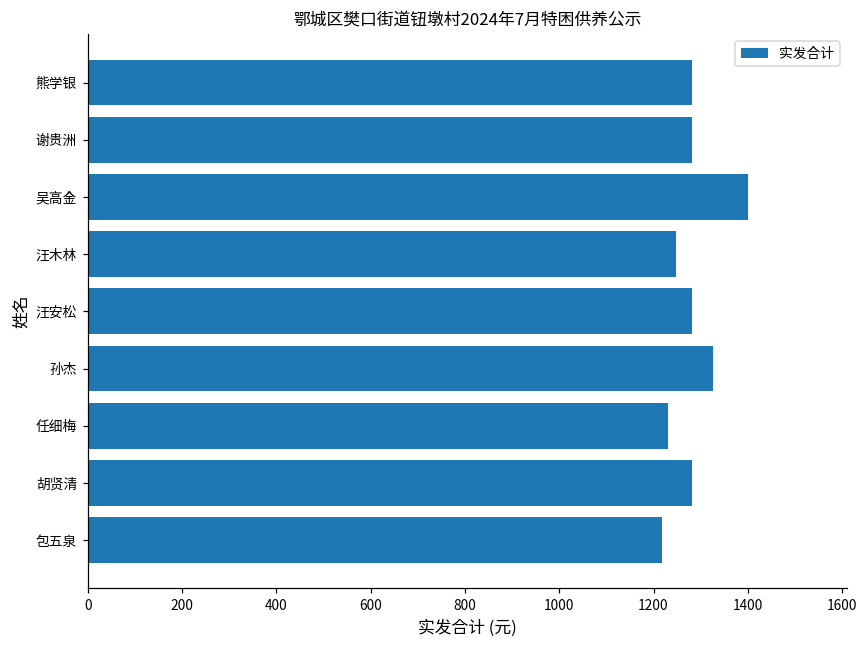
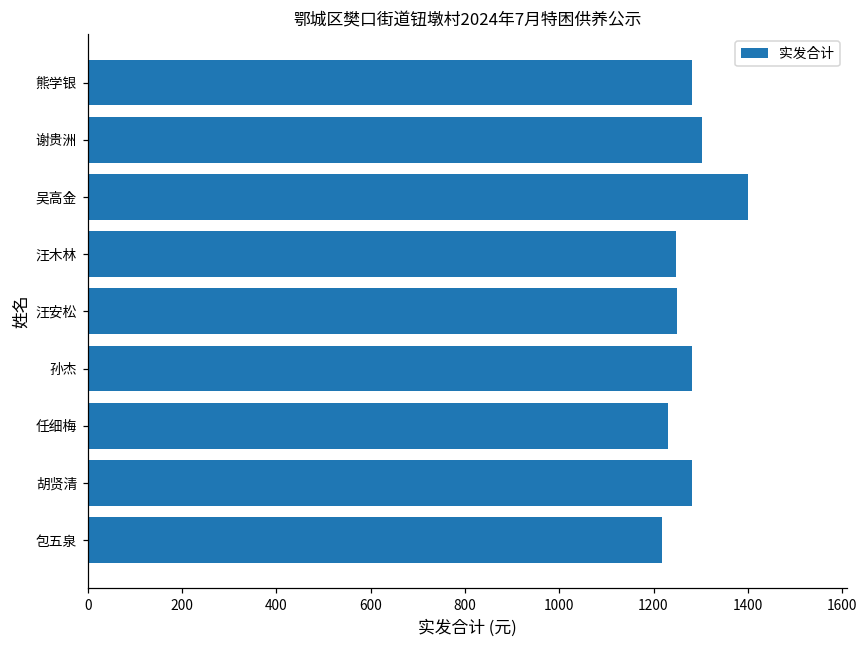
  {
    "熊学银": 1280,
-   "谢贵洲": 1280,
+   "谢贵洲": 1300,
    "吴高金": 1400,
    "汪木林": 1250,
-   "汪安松": 1280,
-   "孙杰": 1330,
+   "汪安松": 1250,
+   "孙杰": 1280,
    "任细梅": 1230,
    "胡贤清": 1280,
    "包五泉": 1220
  }
